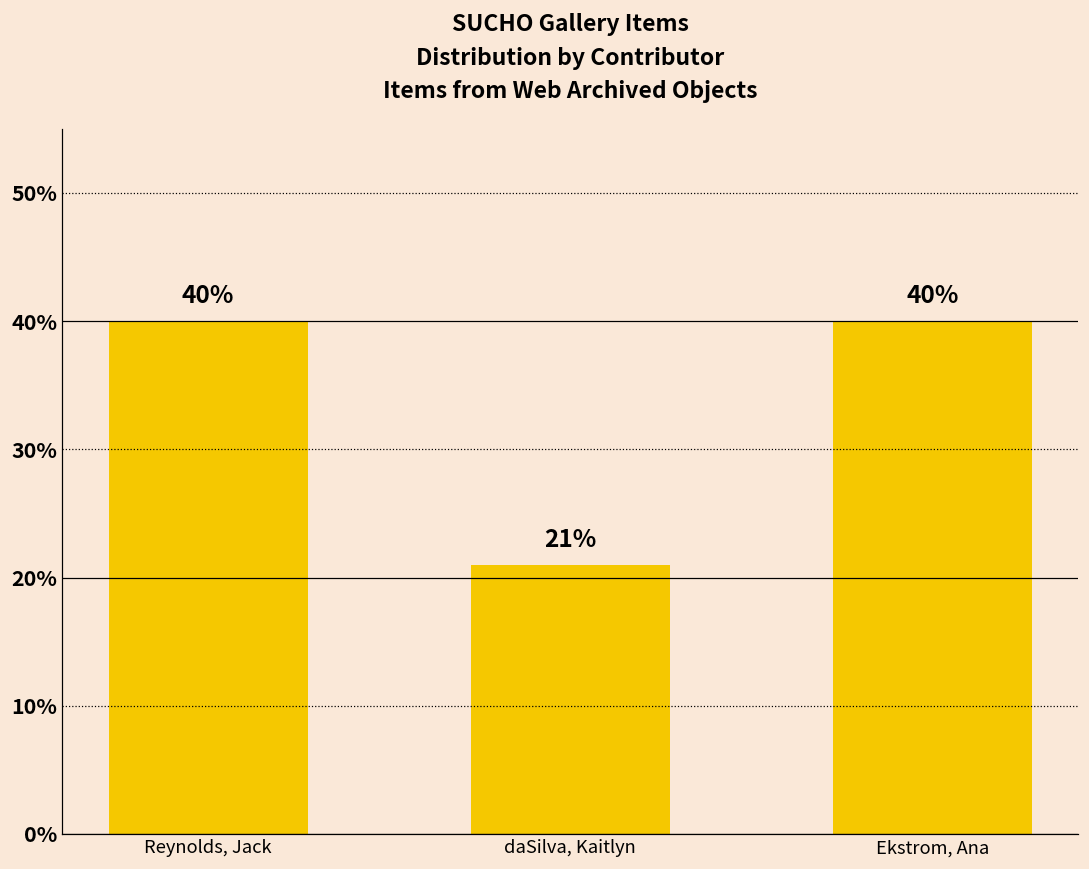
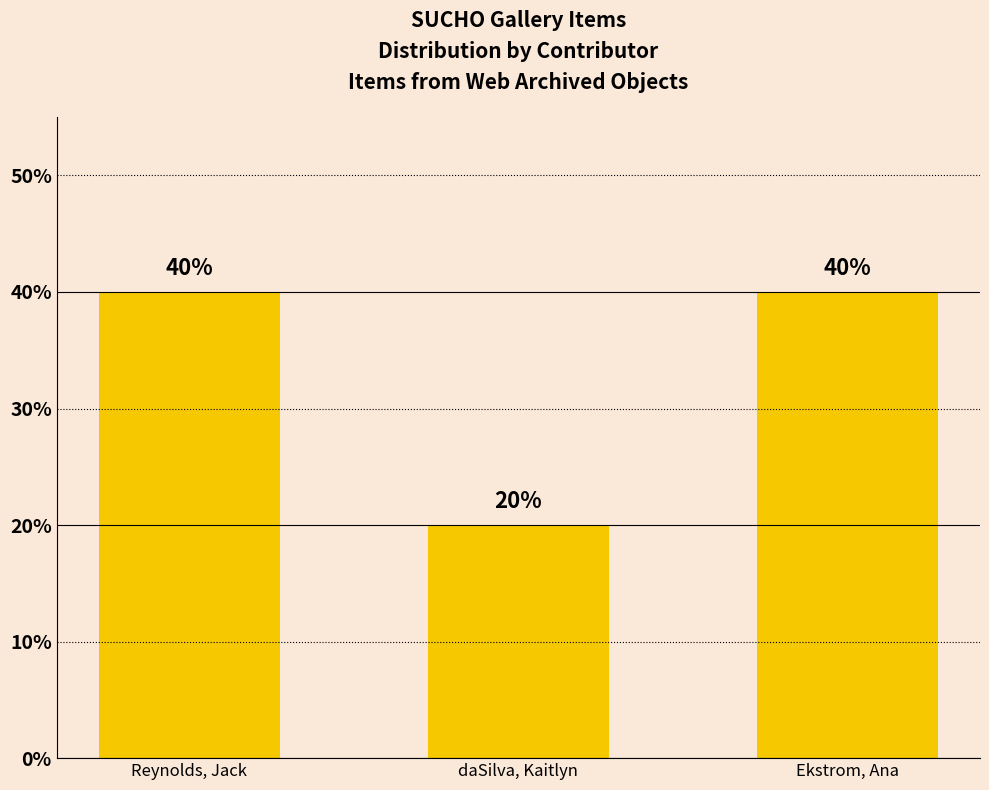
  {
    "Reynolds, Jack": "40%",
-   "daSilva, Kaitlyn": "21%",
+   "daSilva, Kaitlyn": "20%",
    "Ekstrom, Ana": "40%"
  }
